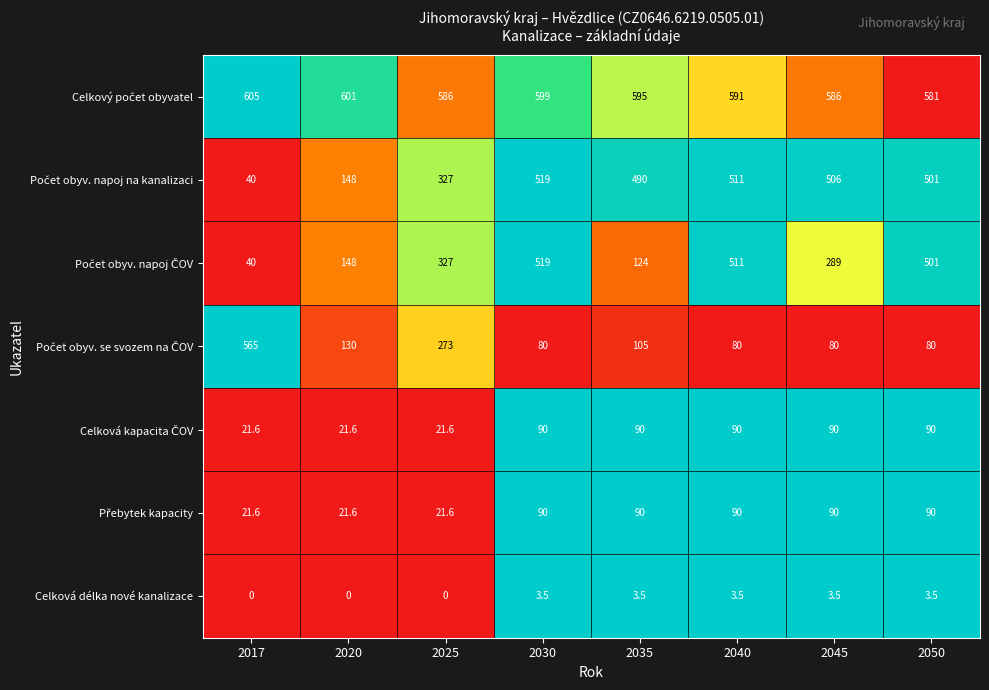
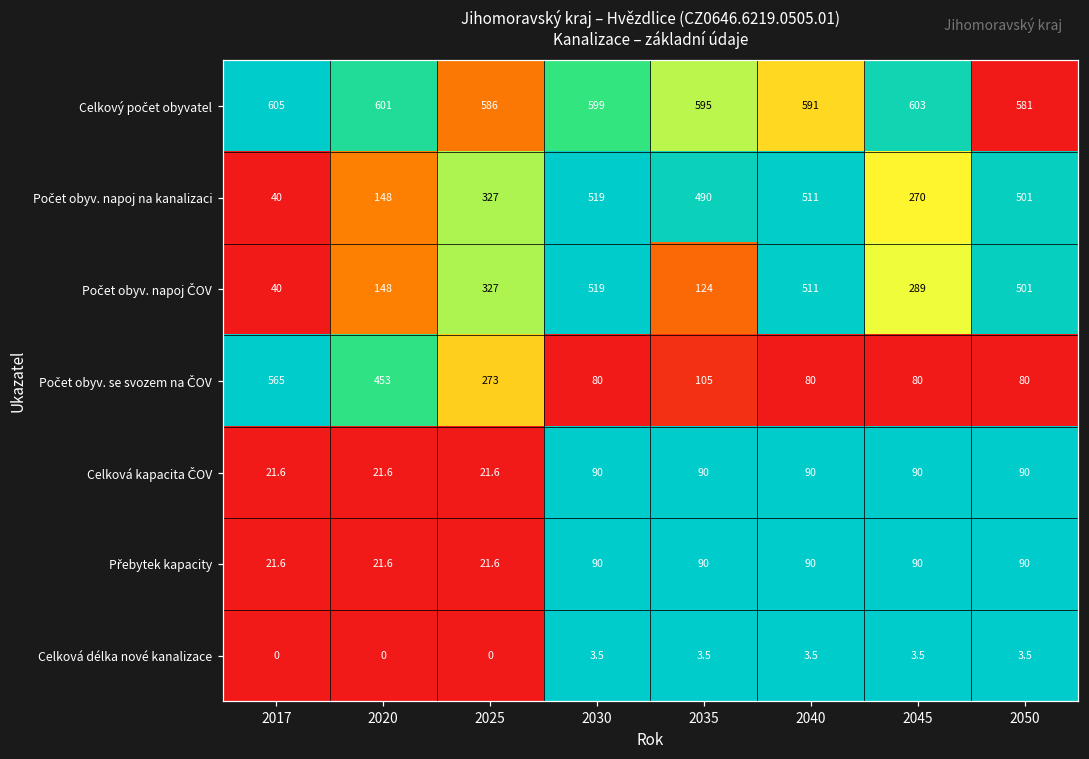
  {
    "Celkový počet obyvatel": {
      "2017": 605,
      "2020": 601,
      "2025": 586,
      "2030": 599,
      "2035": 595,
      "2040": 591,
-     "2045": 586,
+     "2045": 603,
      "2050": 581
    },
    "Počet obyv. napoj na kanalizaci": {
      "2017": 40,
      "2020": 148,
      "2025": 327,
      "2030": 519,
      "2035": 490,
      "2040": 511,
-     "2045": 506,
+     "2045": 270,
      "2050": 501
    },
    "Počet obyv. napoj ČOV": {
      "2017": 40,
      "2020": 148,
      "2025": 327,
      "2030": 519,
      "2035": 124,
      "2040": 511,
      "2045": 289,
      "2050": 501
    },
    "Počet obyv. se svozem na ČOV": {
      "2017": 565,
-     "2020": 130,
+     "2020": 453,
      "2025": 273,
      "2030": 80,
      "2035": 105,
      "2040": 80,
      "2045": 80,
      "2050": 80
    },
    "Celková kapacita ČOV": {
      "2017": 21.6,
      "2020": 21.6,
      "2025": 21.6,
      "2030": 90,
      "2035": 90,
      "2040": 90,
      "2045": 90,
      "2050": 90
    },
    "Přebytek kapacity": {
      "2017": 21.6,
      "2020": 21.6,
      "2025": 21.6,
      "2030": 90,
      "2035": 90,
      "2040": 90,
      "2045": 90,
      "2050": 90
    },
    "Celková délka nové kanalizace": {
      "2017": 0,
      "2020": 0,
      "2025": 0,
      "2030": 3.5,
      "2035": 3.5,
      "2040": 3.5,
      "2045": 3.5,
      "2050": 3.5
    }
  }
